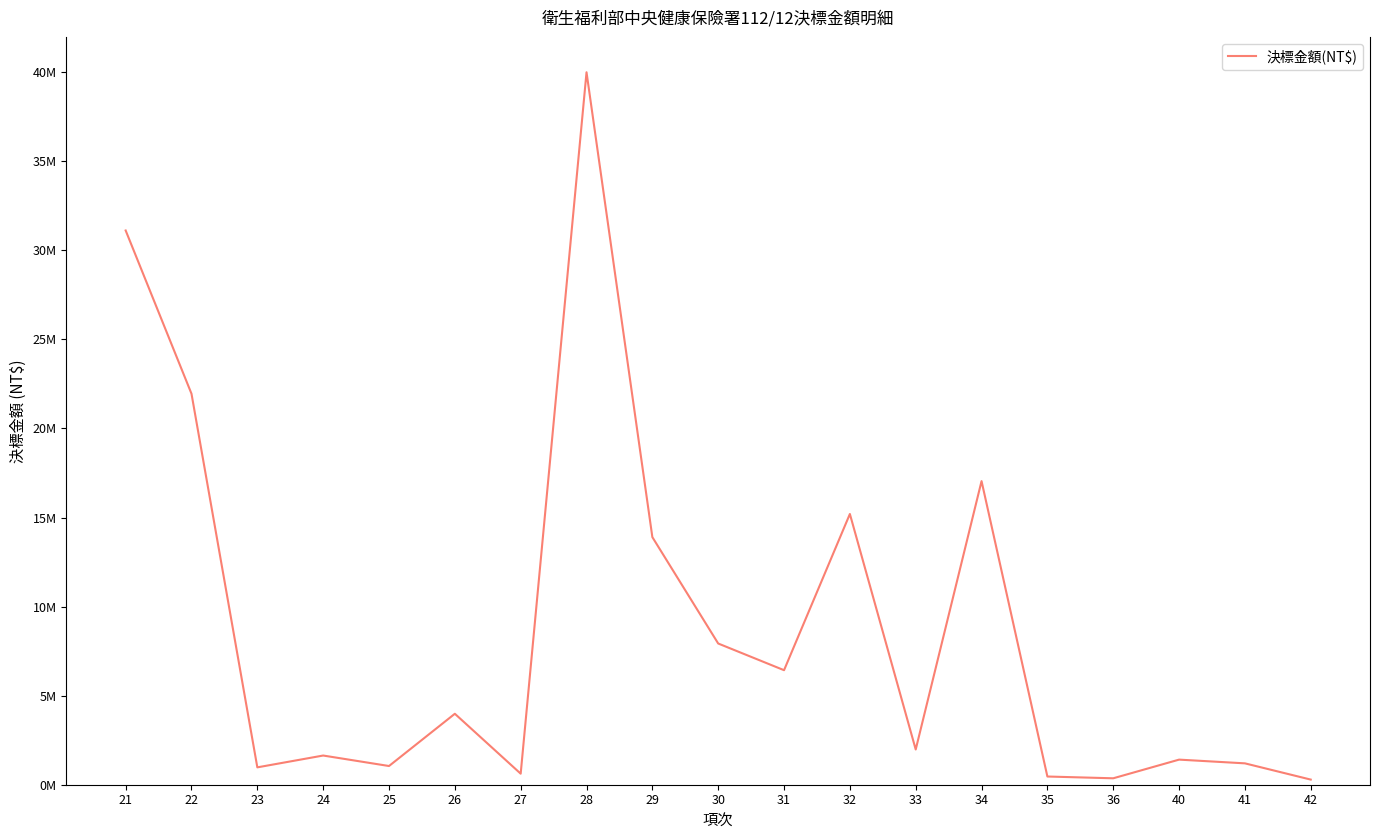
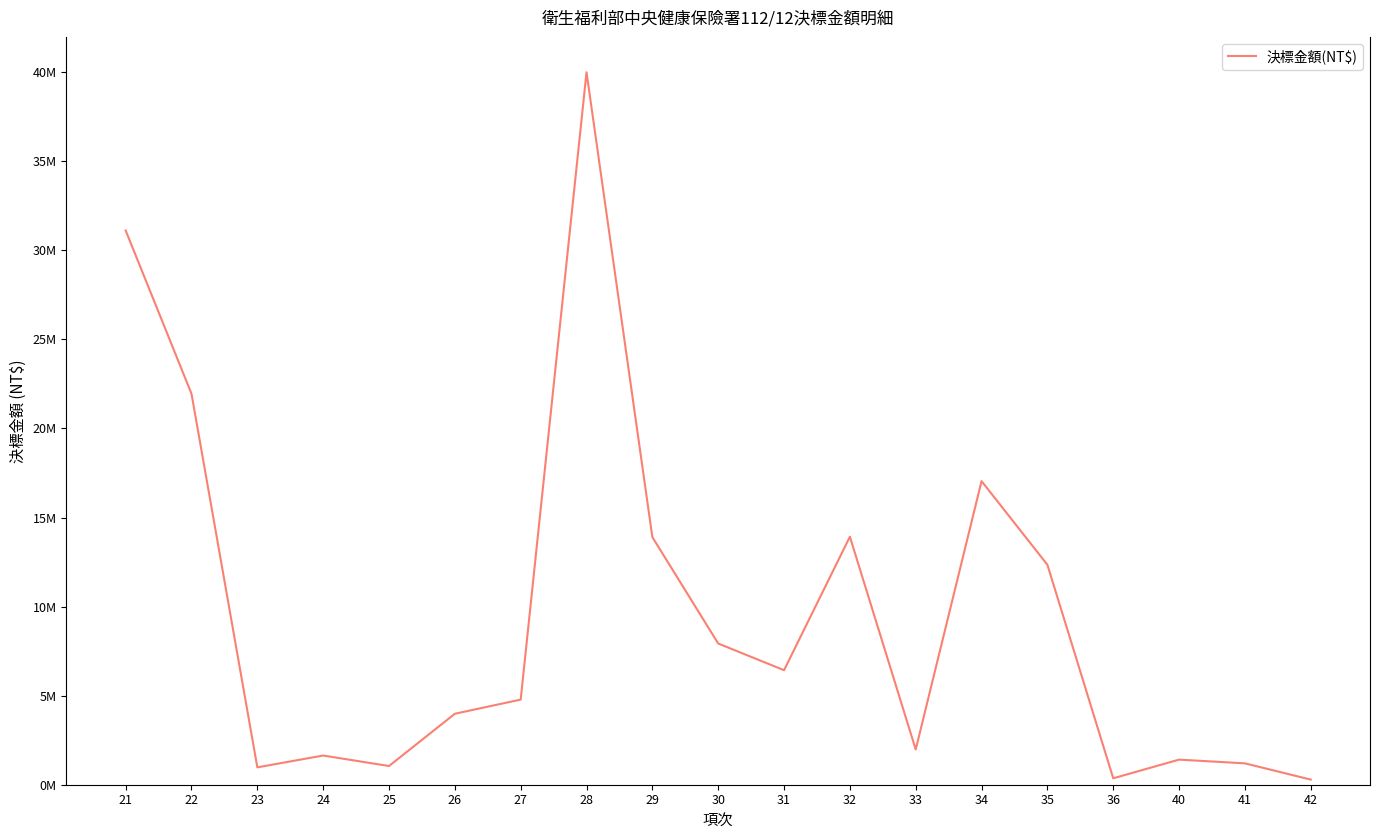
  {
    "21": 31100000,
    "22": 22000000,
    "23": 1000000,
    "24": 1600000,
    "25": 1100000,
    "26": 4000000,
-   "27": 600000,
+   "27": 4800000,
    "28": 40000000,
    "29": 13900000,
    "30": 7900000,
    "31": 6400000,
-   "32": 15200000,
+   "32": 13900000,
    "33": 2000000,
    "34": 17000000,
-   "35": 500000,
+   "35": 12400000,
    "36": 400000,
    "40": 1400000,
    "41": 1200000,
    "42": 300000
  }
